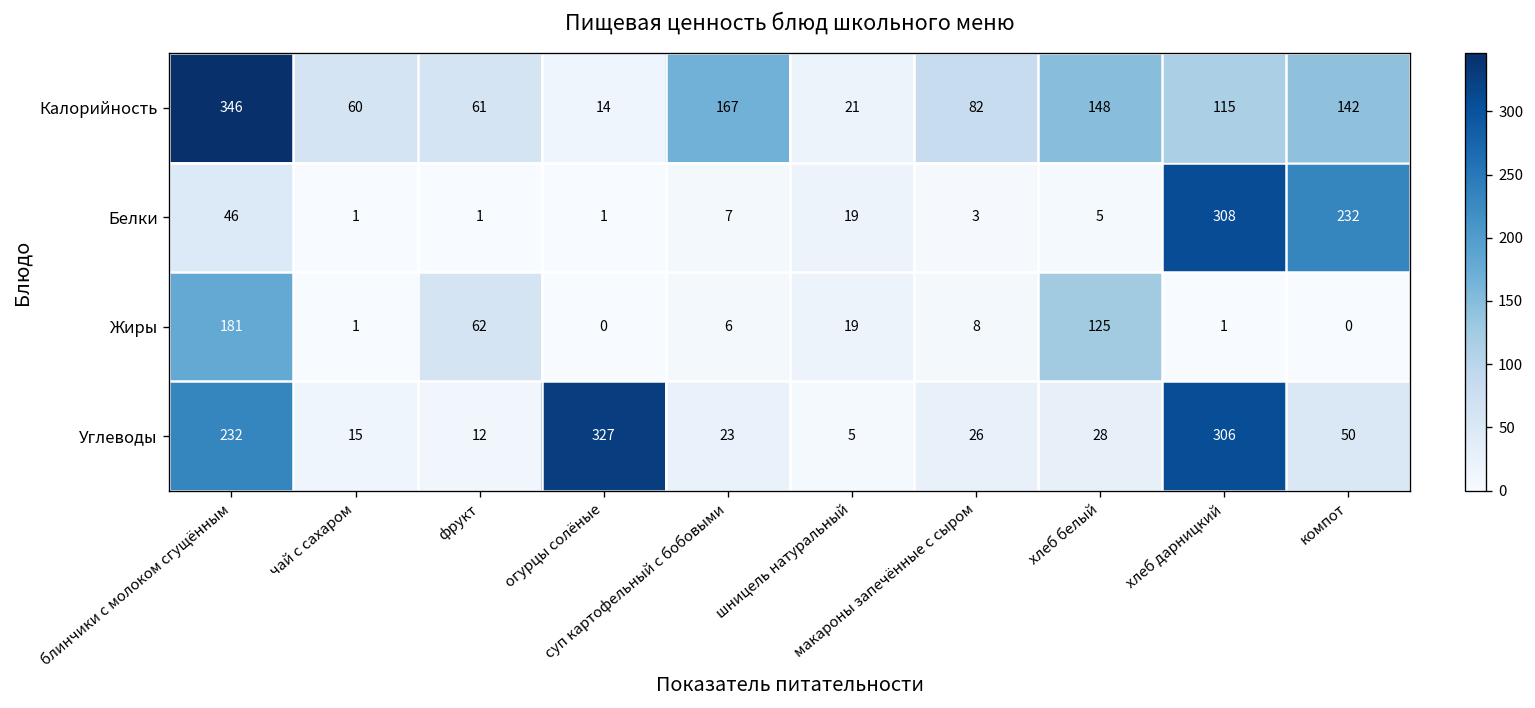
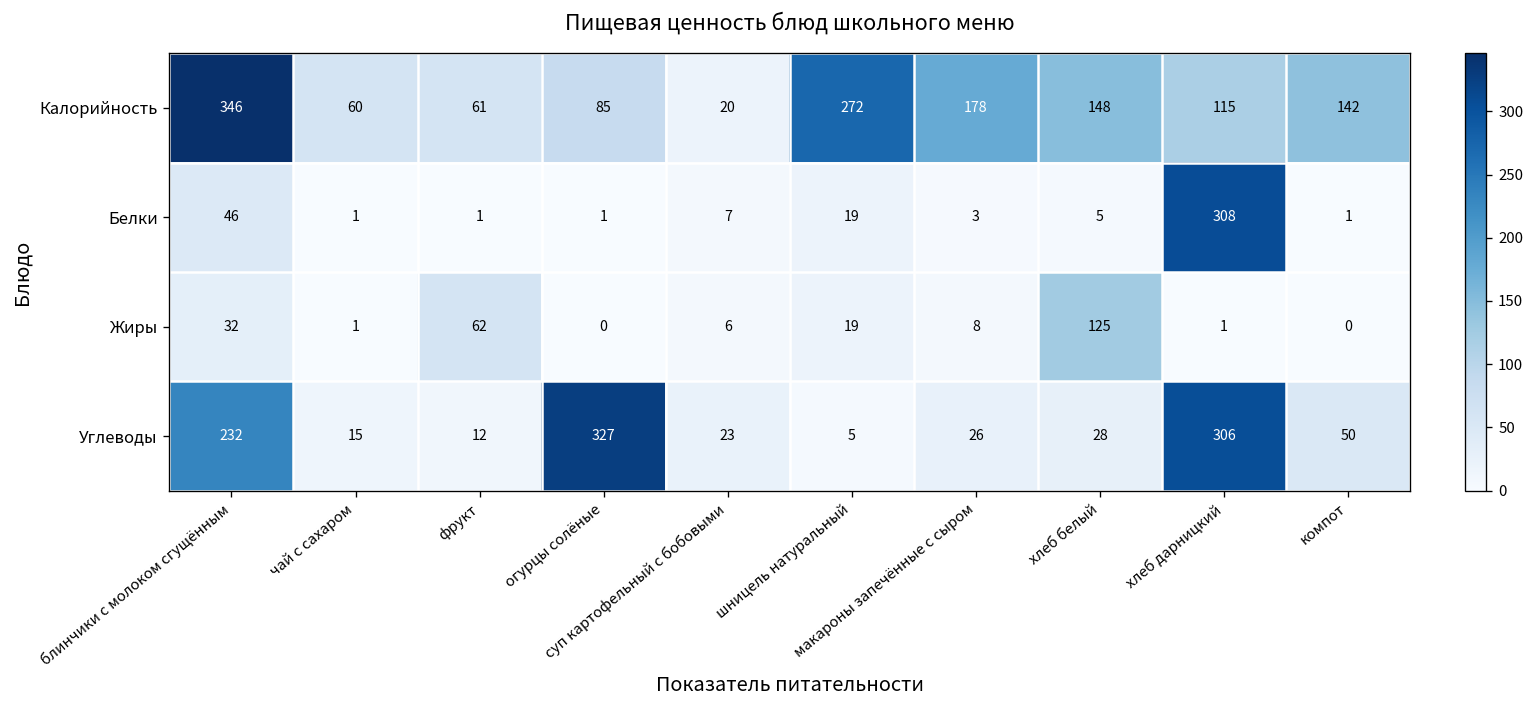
  {
    "Калорийность": {
      "блинчики с молоком сгущённым": 346,
      "чай с сахаром": 60,
      "фрукт": 61,
-     "огурцы солёные": 14,
-     "суп картофельный с бобовыми": 167,
-     "шницель натуральный": 21,
-     "макароны запечённые с сыром": 82,
+     "огурцы солёные": 85,
+     "суп картофельный с бобовыми": 20,
+     "шницель натуральный": 272,
+     "макароны запечённые с сыром": 178,
      "хлеб белый": 148,
      "хлеб дарницкий": 115,
      "компот": 142
    },
    "Белки": {
      "блинчики с молоком сгущённым": 46,
      "чай с сахаром": 1,
      "фрукт": 1,
      "огурцы солёные": 1,
      "суп картофельный с бобовыми": 7,
      "шницель натуральный": 19,
      "макароны запечённые с сыром": 3,
      "хлеб белый": 5,
      "хлеб дарницкий": 308,
-     "компот": 232
+     "компот": 1
    },
    "Жиры": {
-     "блинчики с молоком сгущённым": 181,
+     "блинчики с молоком сгущённым": 32,
      "чай с сахаром": 1,
      "фрукт": 62,
      "огурцы солёные": 0,
      "суп картофельный с бобовыми": 6,
      "шницель натуральный": 19,
      "макароны запечённые с сыром": 8,
      "хлеб белый": 125,
      "хлеб дарницкий": 1,
      "компот": 0
    },
    "Углеводы": {
      "блинчики с молоком сгущённым": 232,
      "чай с сахаром": 15,
      "фрукт": 12,
      "огурцы солёные": 327,
      "суп картофельный с бобовыми": 23,
      "шницель натуральный": 5,
      "макароны запечённые с сыром": 26,
      "хлеб белый": 28,
      "хлеб дарницкий": 306,
      "компот": 50
    }
  }
